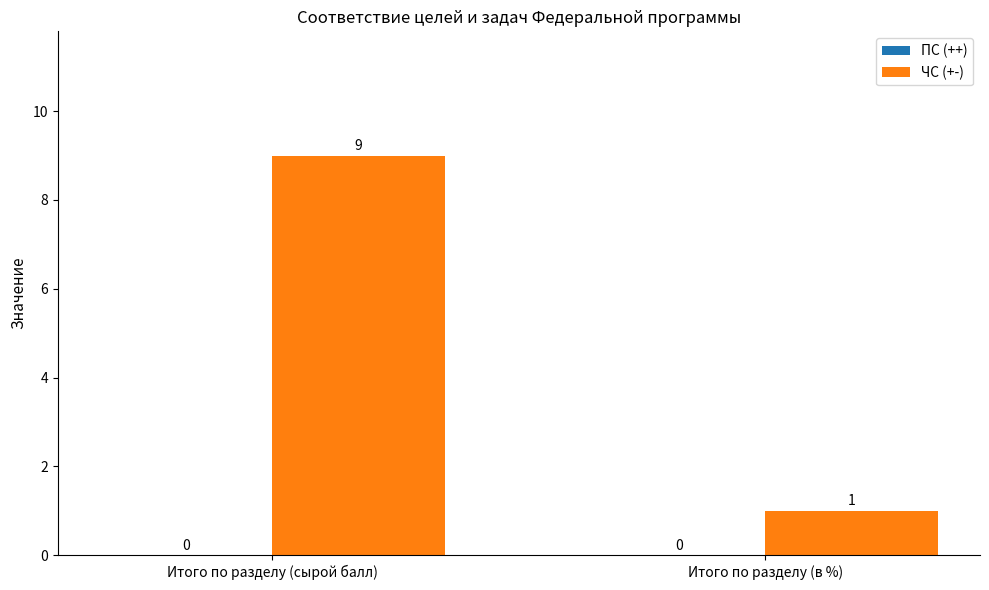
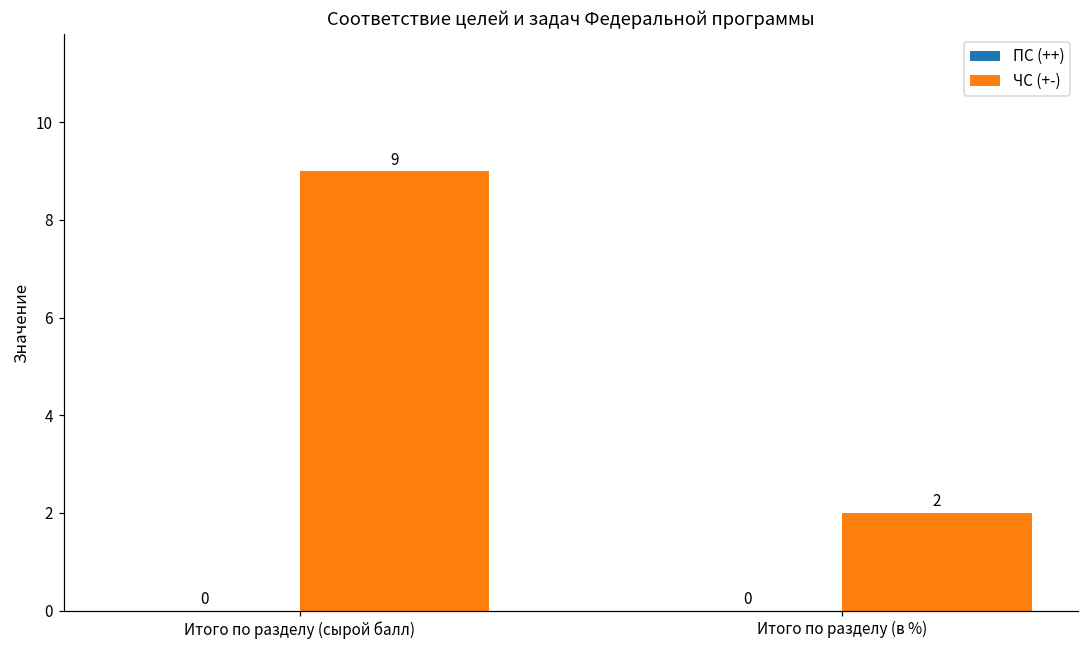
  {
    "ПС (++)": {
      "Итого по разделу (сырой балл)": 0,
      "Итого по разделу (в %)": 0
    },
    "ЧС (+-)": {
      "Итого по разделу (сырой балл)": 9,
-     "Итого по разделу (в %)": 1
+     "Итого по разделу (в %)": 2
    }
  }
